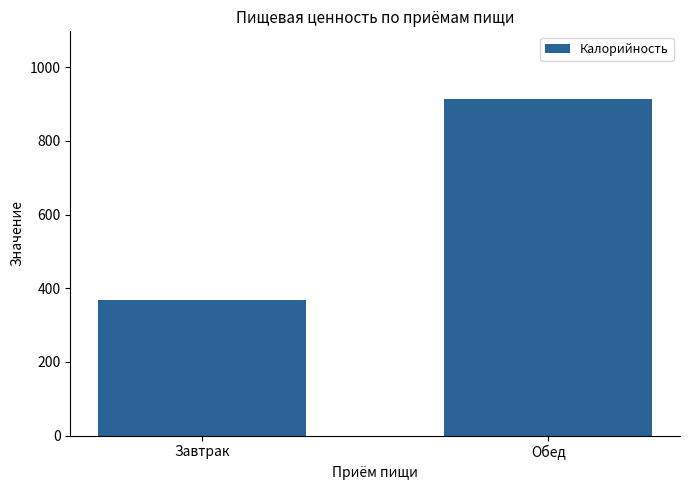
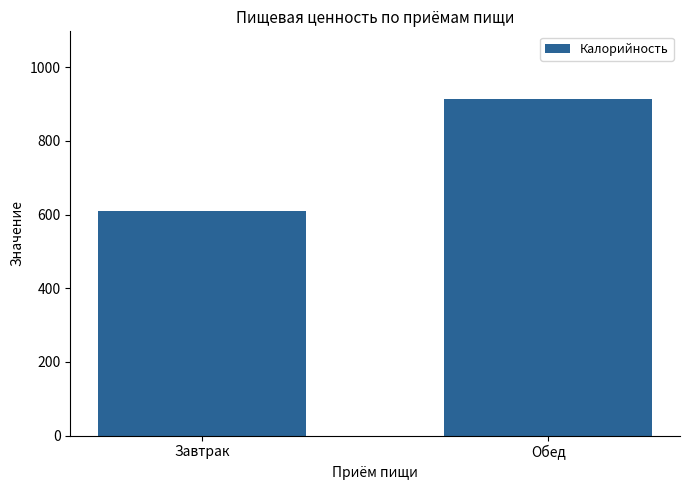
  {
-   "Завтрак": 370,
+   "Завтрак": 610,
    "Обед": 910
  }
